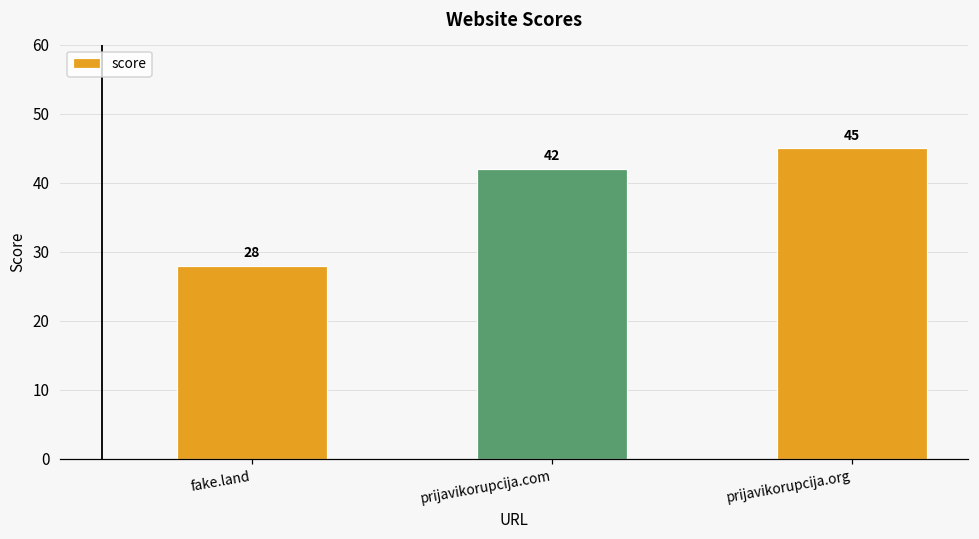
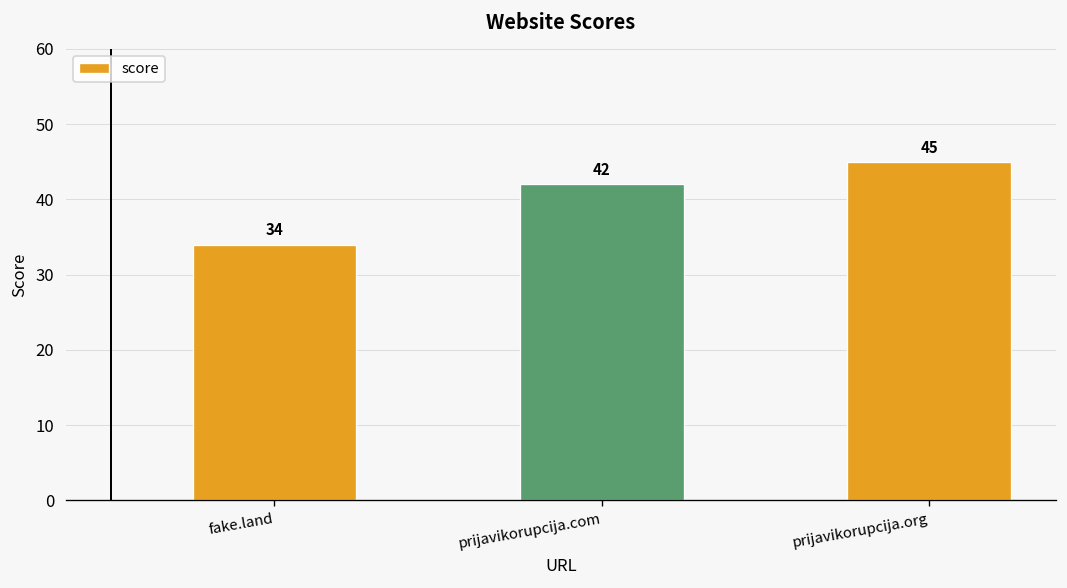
  {
-   "fake.land": 28,
+   "fake.land": 34,
    "prijavikorupcija.com": 42,
    "prijavikorupcija.org": 45
  }
